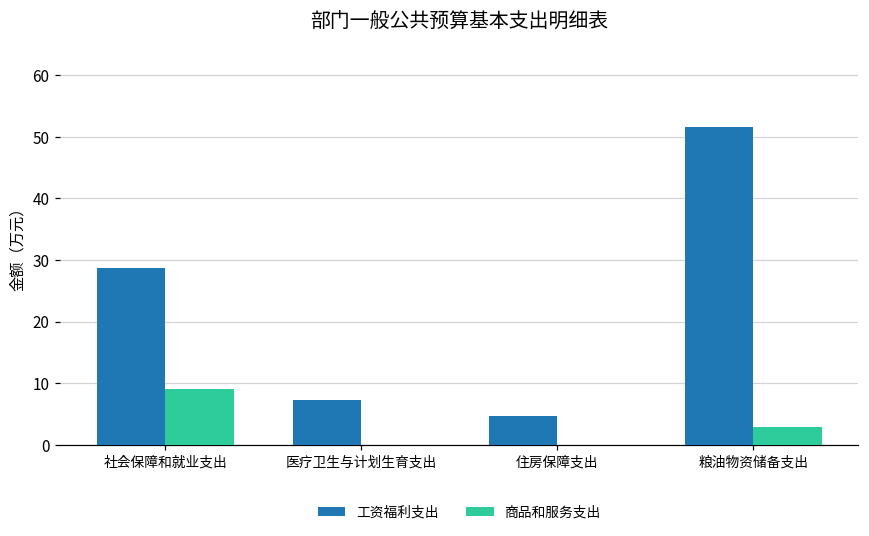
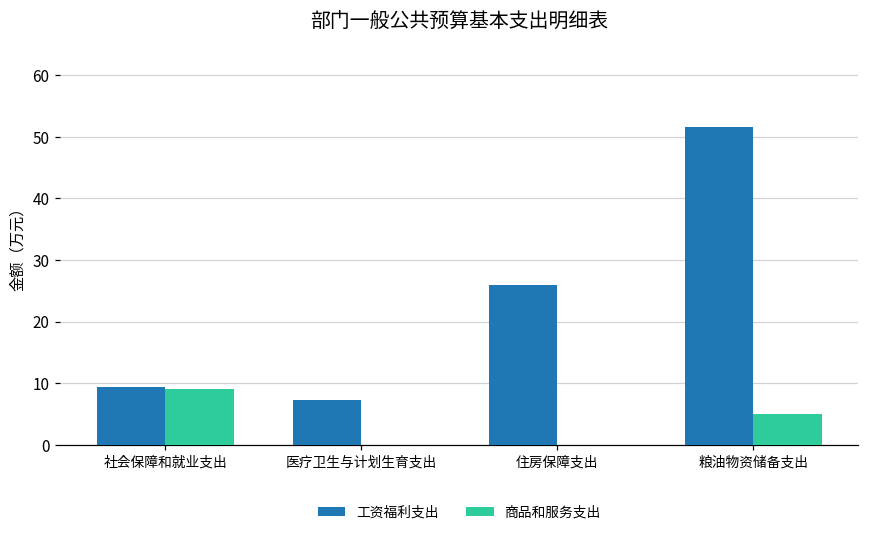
  {
    "工资福利支出": {
-     "社会保障和就业支出": 29,
+     "社会保障和就业支出": 9,
      "医疗卫生与计划生育支出": 7,
-     "住房保障支出": 5,
+     "住房保障支出": 26,
      "粮油物资储备支出": 52
    },
    "商品和服务支出": {
      "社会保障和就业支出": 9,
      "医疗卫生与计划生育支出": 0,
      "住房保障支出": 0,
-     "粮油物资储备支出": 3
+     "粮油物资储备支出": 5
    }
  }
